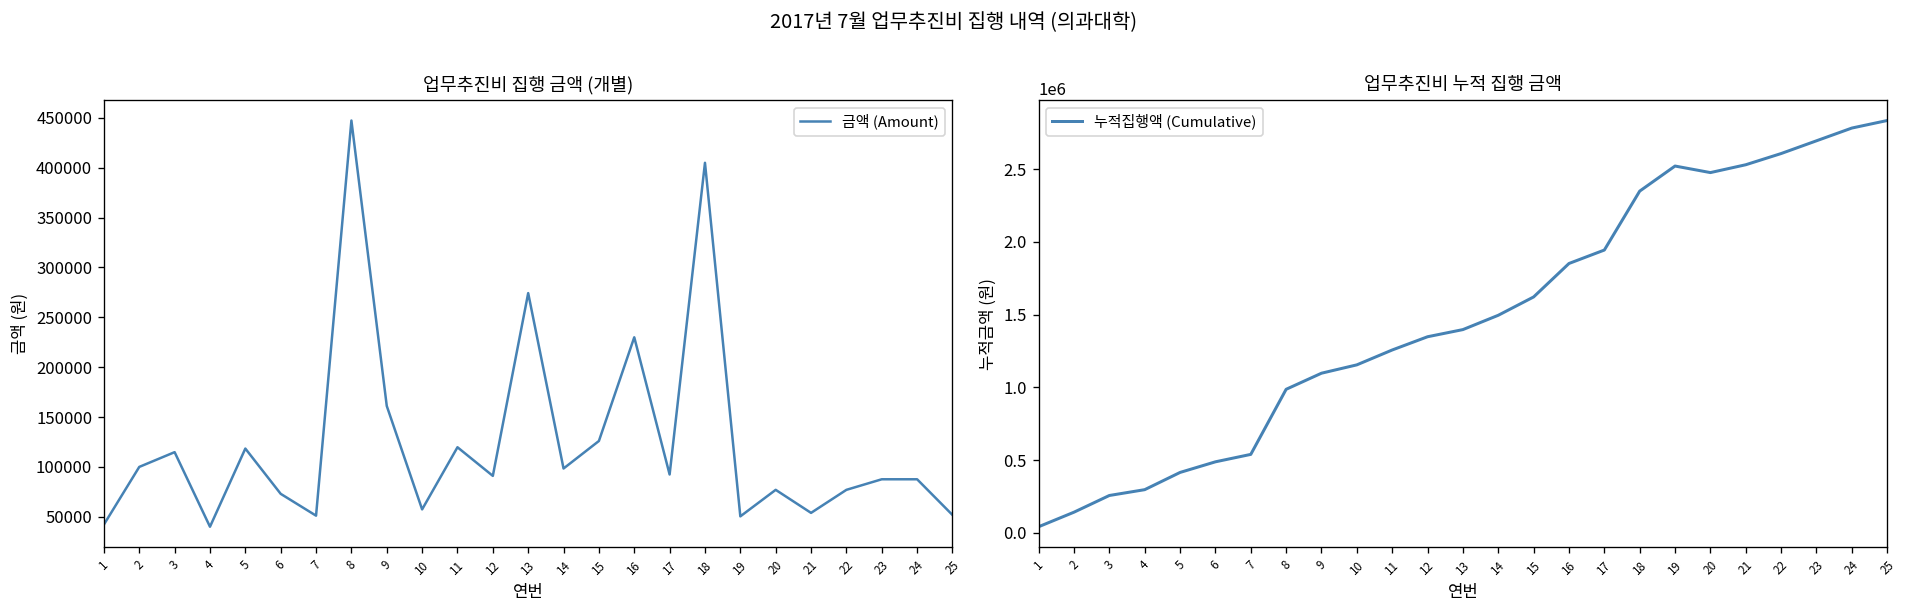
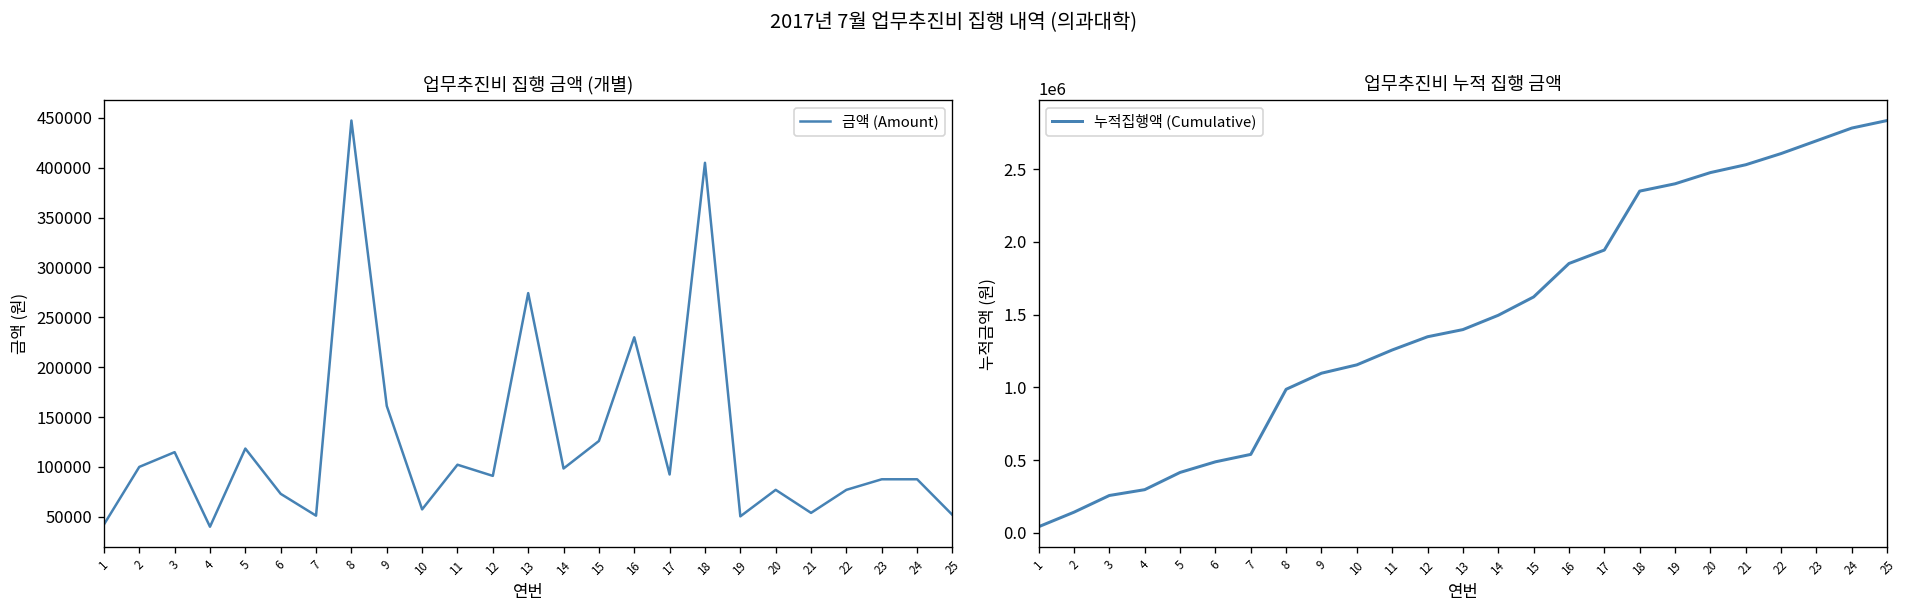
  {
    "업무추진비 집행 금액 (개별)": {
      "1": 40000,
      "2": 100000,
      "3": 110000,
      "4": 40000,
      "5": 120000,
      "6": 70000,
      "7": 50000,
      "8": 450000,
      "9": 160000,
      "10": 60000,
-     "11": 120000,
+     "11": 100000,
      "12": 90000,
      "13": 270000,
      "14": 100000,
      "15": 130000,
      "16": 230000,
      "17": 90000,
      "18": 410000,
      "19": 50000,
      "20": 80000,
      "21": 50000,
      "22": 80000,
      "23": 90000,
      "24": 90000,
      "25": 50000
    },
    "업무추진비 누적 집행 금액": {
      "1": 40000,
      "2": 140000,
      "3": 260000,
      "4": 300000,
      "5": 420000,
      "6": 490000,
      "7": 540000,
      "8": 990000,
      "9": 1100000,
      "10": 1150000,
      "11": 1260000,
      "12": 1350000,
      "13": 1400000,
      "14": 1500000,
      "15": 1620000,
      "16": 1850000,
      "17": 1940000,
      "18": 2350000,
-     "19": 2520000,
+     "19": 2400000,
      "20": 2480000,
      "21": 2530000,
      "22": 2610000,
      "23": 2700000,
      "24": 2780000,
      "25": 2830000
    }
  }
